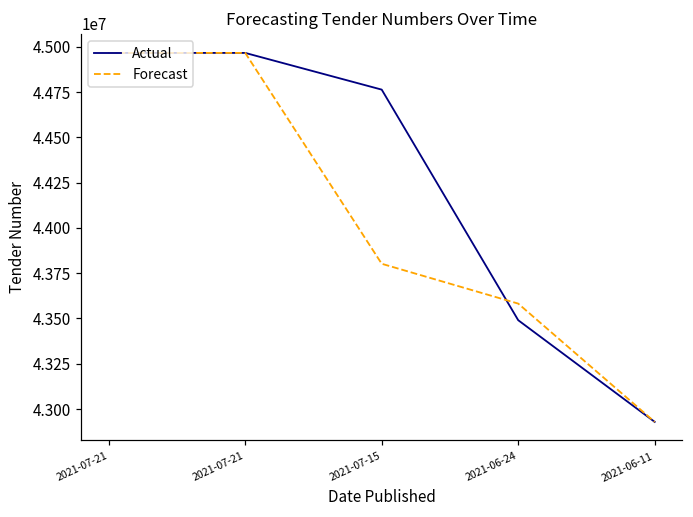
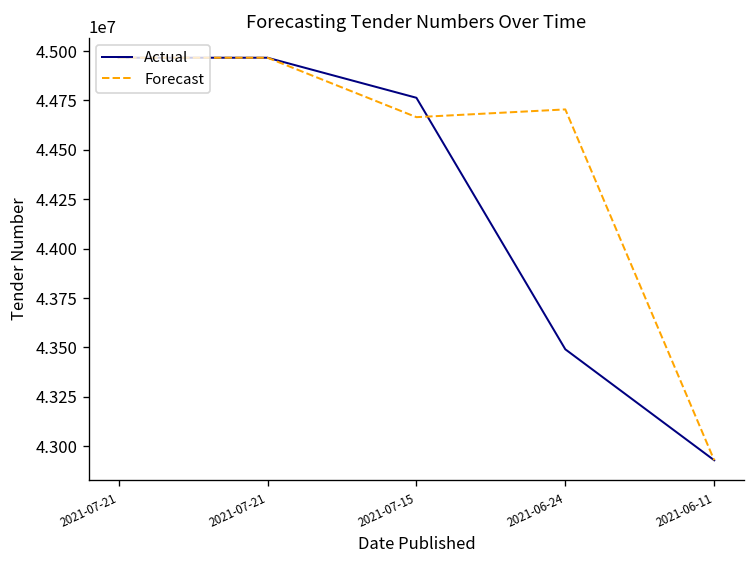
  {
    "Actual": {
      "2021-07-15": 44760000,
      "2021-06-24": 43490000
    },
    "Forecast": {
-     "2021-07-15": 43800000,
-     "2021-06-24": 43580000
+     "2021-07-15": 44670000,
+     "2021-06-24": 44700000
    }
  }
